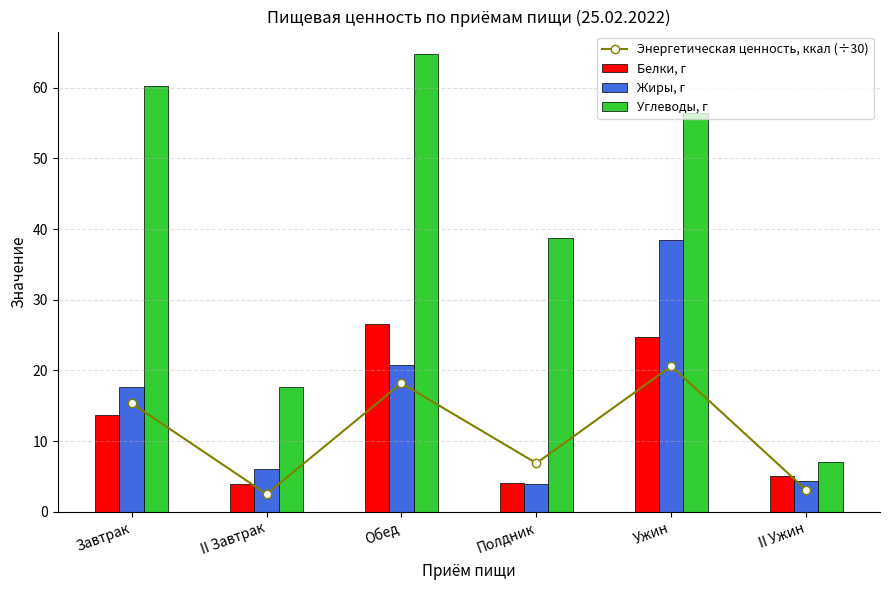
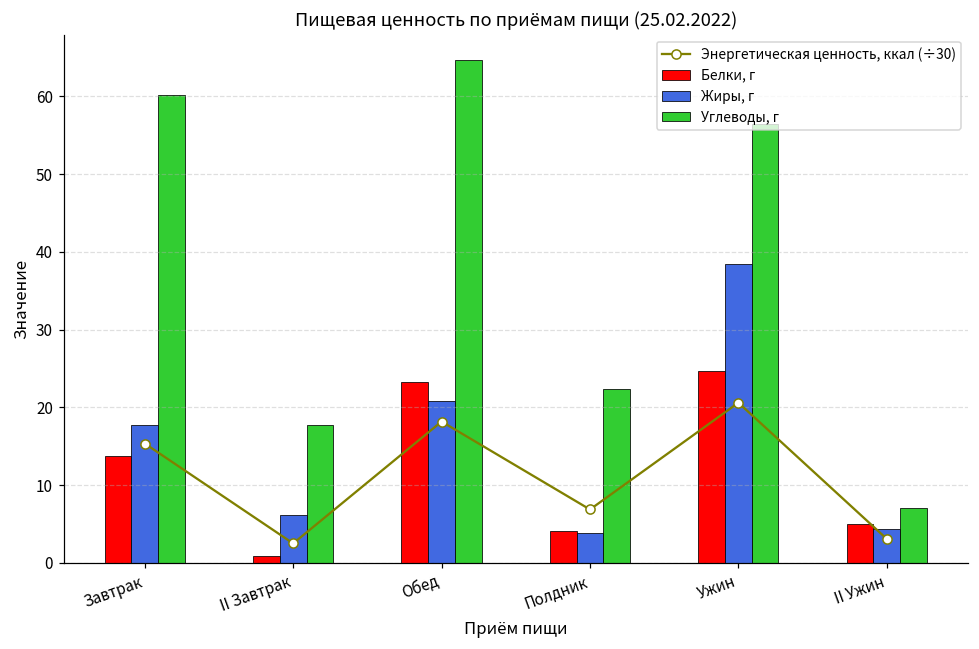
  {
    "Белки, г": {
      "Завтрак": 14,
-     "II Завтрак": 4,
-     "Обед": 27,
+     "II Завтрак": 1,
+     "Обед": 23,
      "Полдник": 4,
      "Ужин": 25,
      "II Ужин": 5
    },
    "Энергетическая ценность, ккал (÷30)": {
      "Завтрак": 15,
      "II Завтрак": 3,
      "Обед": 18,
      "Полдник": 7,
      "Ужин": 21,
      "II Ужин": 3
    },
    "Жиры, г": {
      "Завтрак": 18,
      "II Завтрак": 6,
      "Обед": 21,
      "Полдник": 4,
      "Ужин": 38,
      "II Ужин": 4
    },
    "Углеводы, г": {
      "Завтрак": 60,
      "II Завтрак": 18,
      "Обед": 65,
-     "Полдник": 39,
+     "Полдник": 22,
      "II Ужин": 7
    }
  }
